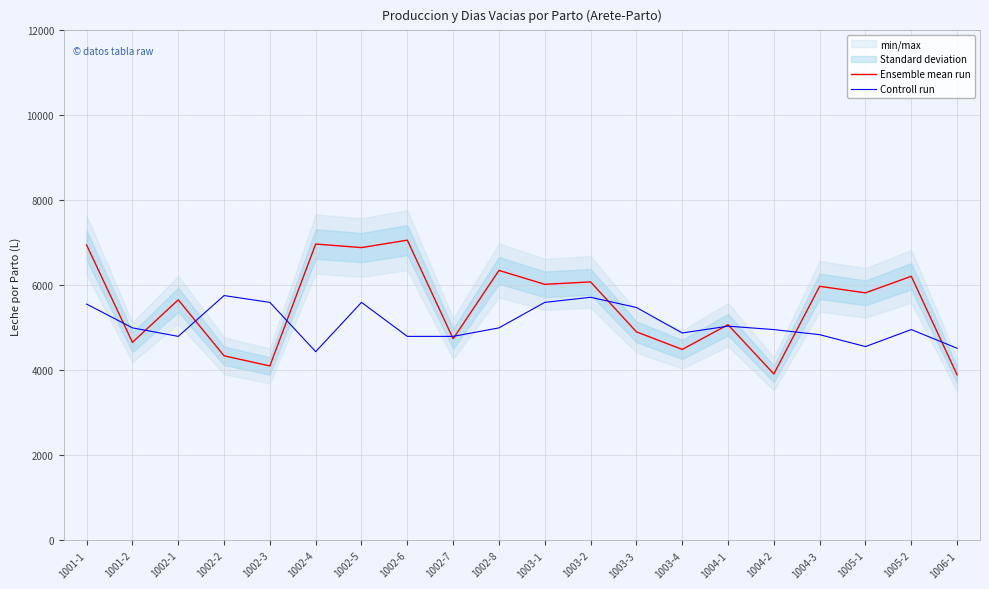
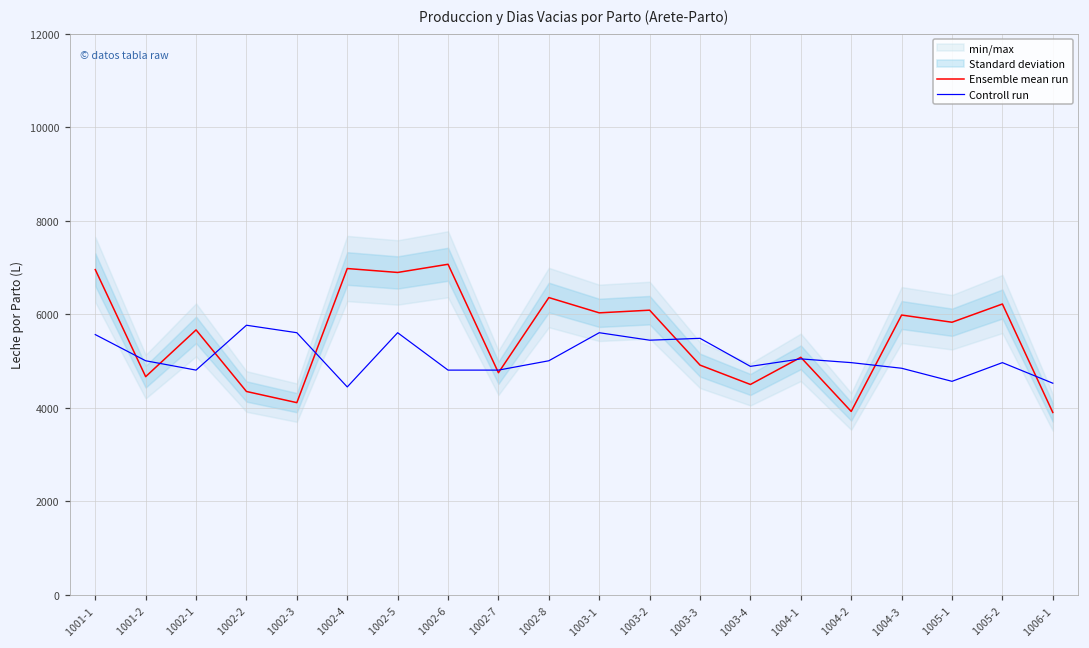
  {
    "Ensemble mean run": {
      "1001-1": 7000,
      "1001-2": 4700,
      "1002-1": 5700,
      "1002-2": 4300,
      "1002-3": 4100,
      "1002-4": 7000,
      "1002-5": 6900,
      "1002-6": 7100,
      "1002-8": 6400,
      "1003-1": 6000,
      "1003-2": 6100,
      "1003-3": 4900,
      "1003-4": 4500,
      "1004-2": 3900,
      "1004-3": 6000,
      "1005-1": 5800,
      "1005-2": 6200,
      "1006-1": 3900
    },
    "Controll run": {
      "1001-1": 5600,
      "1001-2": 5000,
      "1002-1": 4800,
      "1002-2": 5800,
      "1002-3": 5600,
      "1002-4": 4400,
      "1002-5": 5600,
      "1002-6": 4800,
      "1002-8": 5000,
      "1003-1": 5600,
-     "1003-2": 5700,
+     "1003-2": 5400,
      "1003-3": 5500,
      "1003-4": 4900,
      "1004-2": 5000,
      "1004-3": 4800,
      "1005-1": 4600,
      "1005-2": 5000,
      "1006-1": 4500
    }
  }
